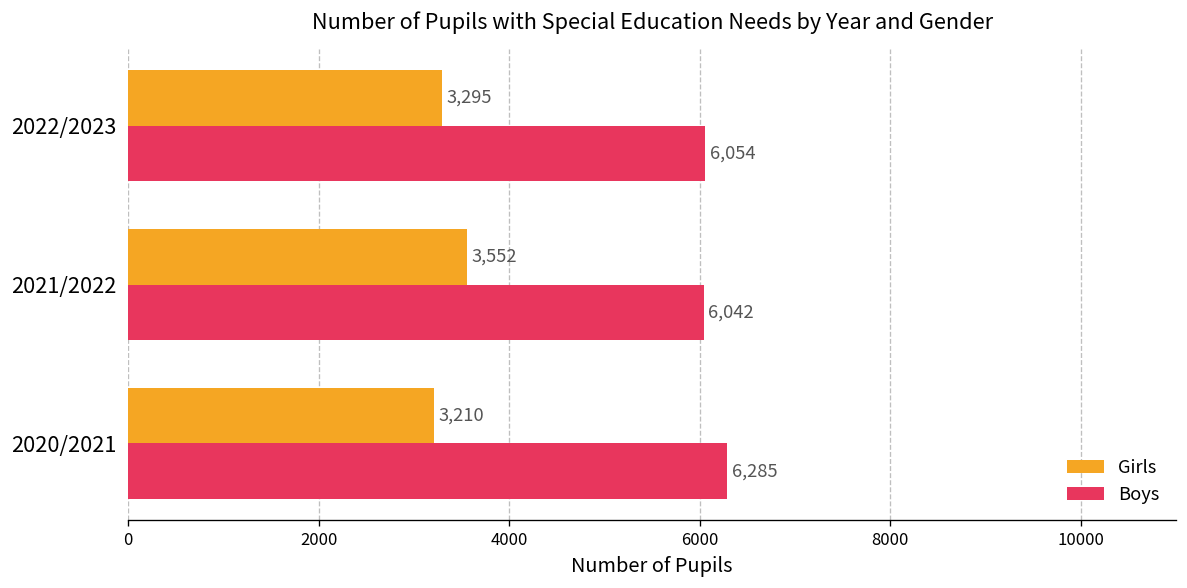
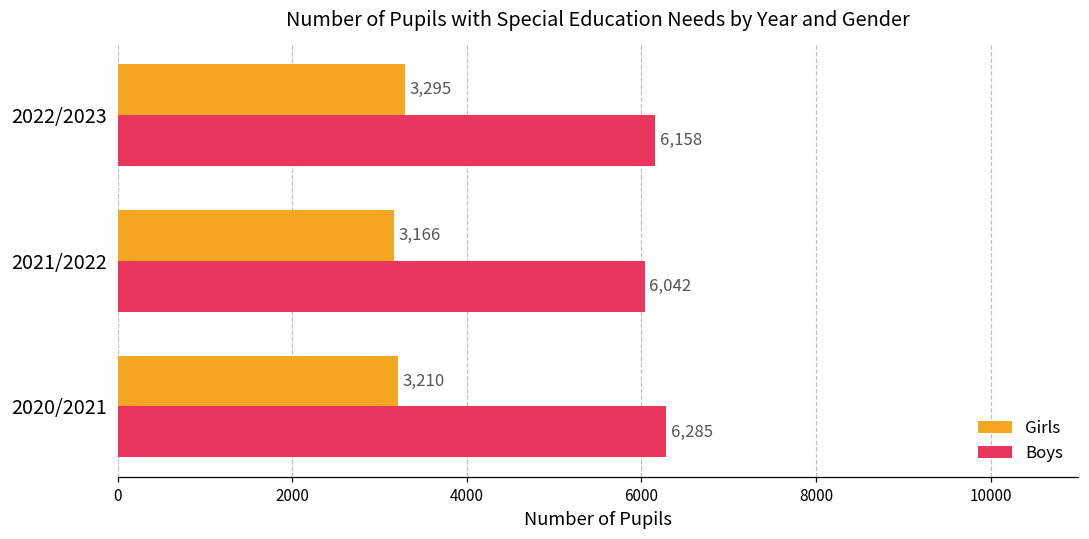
  {
    "Girls": {
      "2022/2023": "3,295",
-     "2021/2022": "3,552",
+     "2021/2022": "3,166",
      "2020/2021": "3,210"
    },
    "Boys": {
-     "2022/2023": "6,054",
+     "2022/2023": "6,158",
      "2021/2022": "6,042",
      "2020/2021": "6,285"
    }
  }
